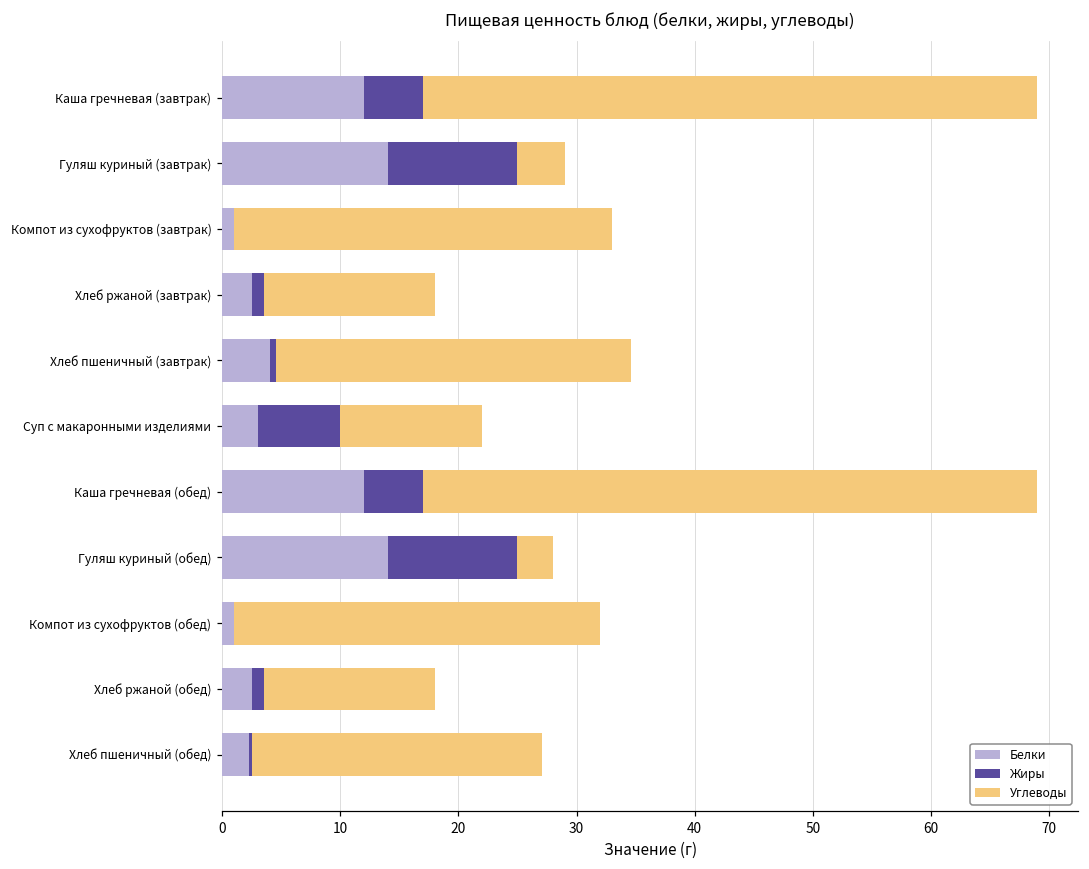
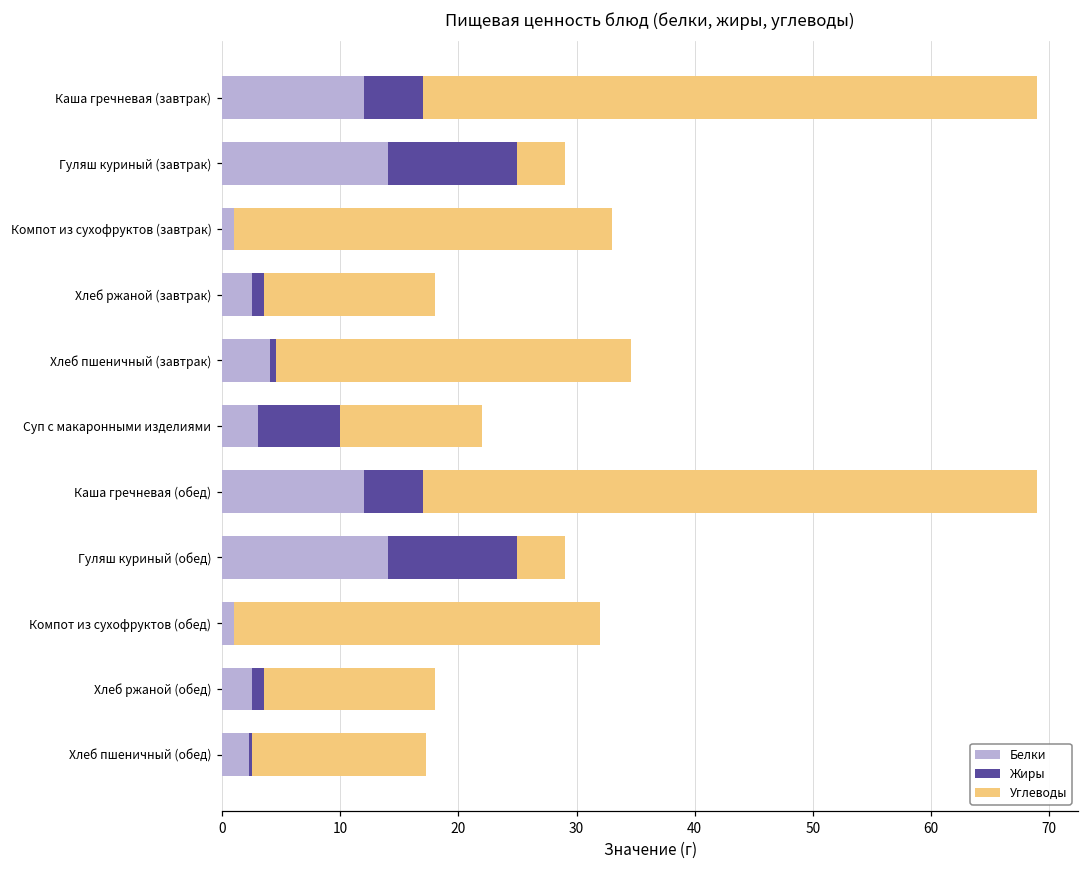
  {
    "Белки": {
      "Каша гречневая (завтрак)": 12.0,
      "Гуляш куриный (завтрак)": 14.0,
      "Компот из сухофруктов (завтрак)": 1.0,
      "Хлеб ржаной (завтрак)": 2.6,
      "Хлеб пшеничный (завтрак)": 4.1,
      "Суп с макаронными изделиями": 3.0,
      "Каша гречневая (обед)": 12.0,
      "Гуляш куриный (обед)": 14.0,
      "Компот из сухофруктов (обед)": 1.0,
      "Хлеб ржаной (обед)": 2.6,
      "Хлеб пшеничный (обед)": 2.3
    },
    "Жиры": {
      "Каша гречневая (завтрак)": 5.0,
      "Гуляш куриный (завтрак)": 11.0,
      "Компот из сухофруктов (завтрак)": 0.0,
      "Хлеб ржаной (завтрак)": 1.0,
      "Хлеб пшеничный (завтрак)": 0.5,
      "Суп с макаронными изделиями": 7.0,
      "Каша гречневая (обед)": 5.0,
      "Гуляш куриный (обед)": 11.0,
      "Компот из сухофруктов (обед)": 0.0,
      "Хлеб ржаной (обед)": 1.0,
      "Хлеб пшеничный (обед)": 0.2
    },
    "Углеводы": {
      "Каша гречневая (завтрак)": 52.0,
      "Гуляш куриный (завтрак)": 4.0,
      "Компот из сухофруктов (завтрак)": 32.0,
      "Хлеб ржаной (завтрак)": 14.5,
      "Хлеб пшеничный (завтрак)": 30.1,
      "Суп с макаронными изделиями": 12.0,
      "Каша гречневая (обед)": 52.0,
-     "Гуляш куриный (обед)": 3,
+     "Гуляш куриный (обед)": 4,
      "Компот из сухофруктов (обед)": 31.0,
      "Хлеб ржаной (обед)": 14.5,
-     "Хлеб пшеничный (обед)": 24.6
+     "Хлеб пшеничный (обед)": 14.8
    }
  }
